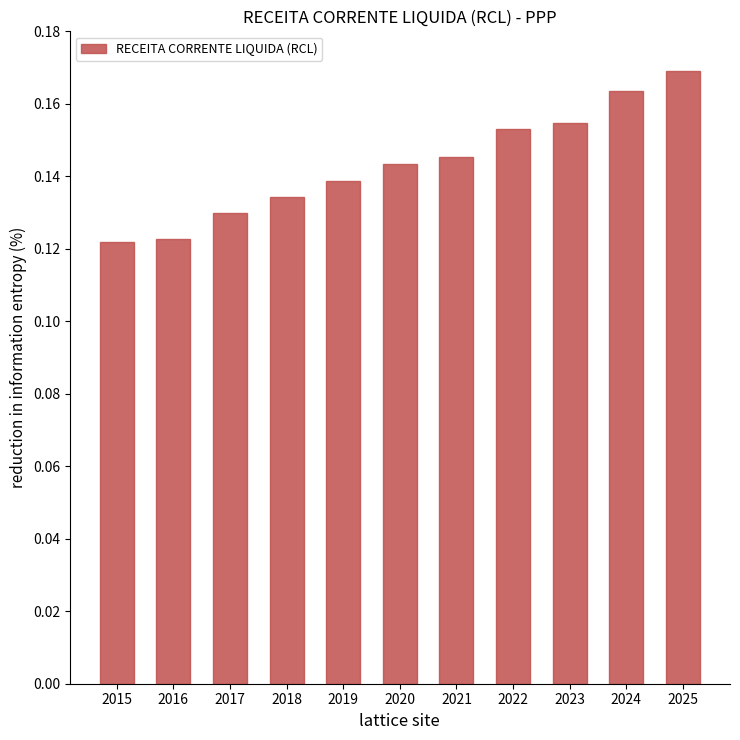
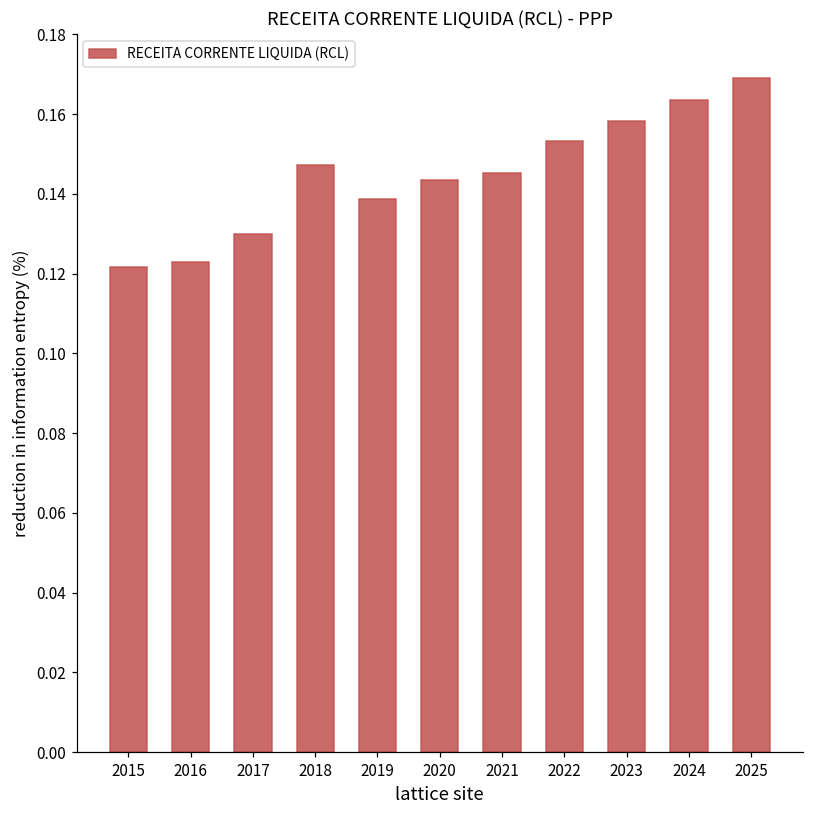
  {
    "2015": 0.122,
    "2016": 0.123,
    "2017": 0.130,
-   "2018": 0.134,
+   "2018": 0.147,
    "2019": 0.139,
    "2020": 0.143,
    "2021": 0.145,
    "2022": 0.153,
-   "2023": 0.155,
+   "2023": 0.158,
    "2024": 0.164,
    "2025": 0.169
  }
